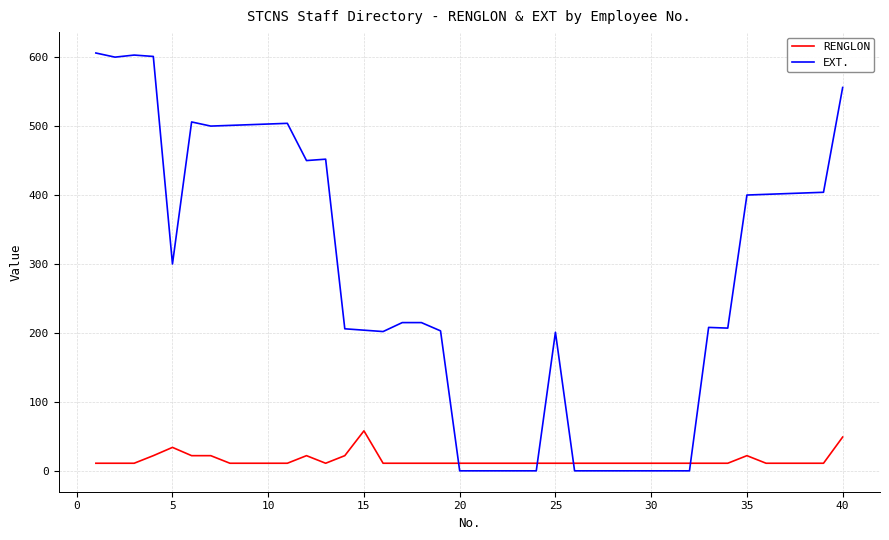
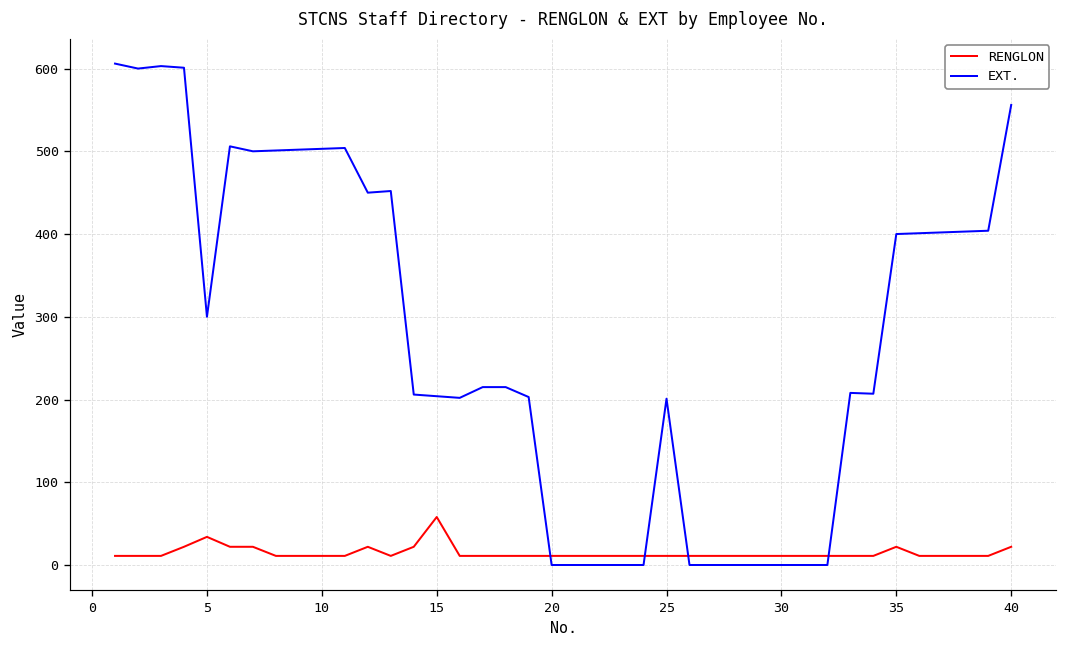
  {
    "RENGLON": {
      "5": 30,
      "10": 10,
      "15": 60,
      "20": 10,
      "25": 10,
      "30": 10,
      "35": 20,
-     "40": 50
+     "40": 20
    },
    "EXT.": {
      "5": 300,
      "10": 500,
      "15": 200,
      "20": 0,
      "25": 200,
      "30": 0,
      "35": 400,
      "40": 560
    }
  }
